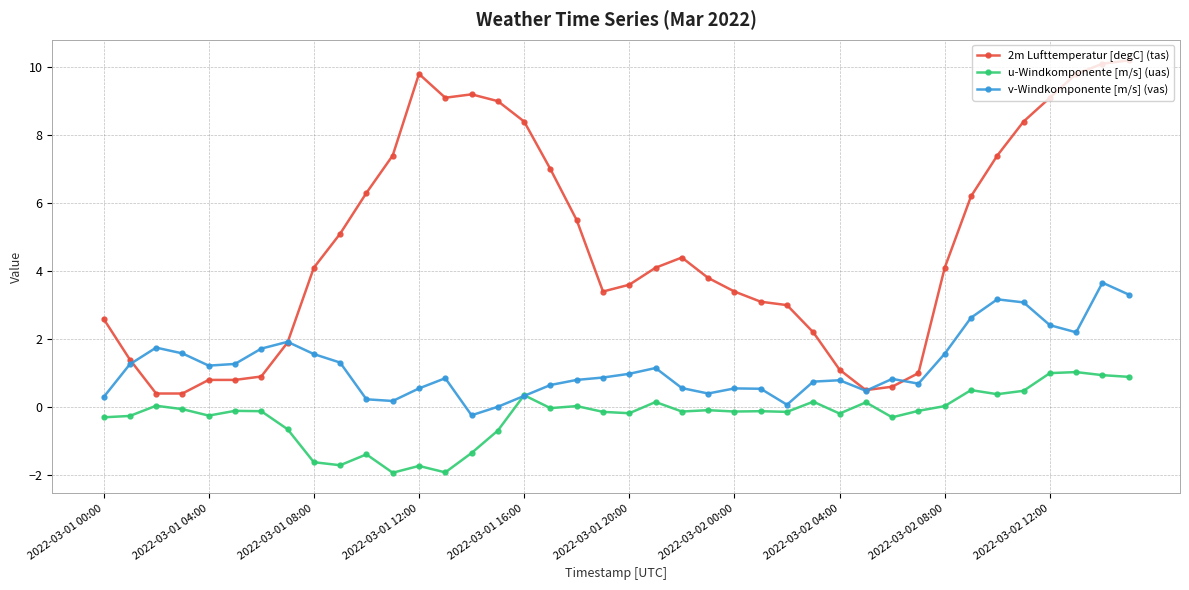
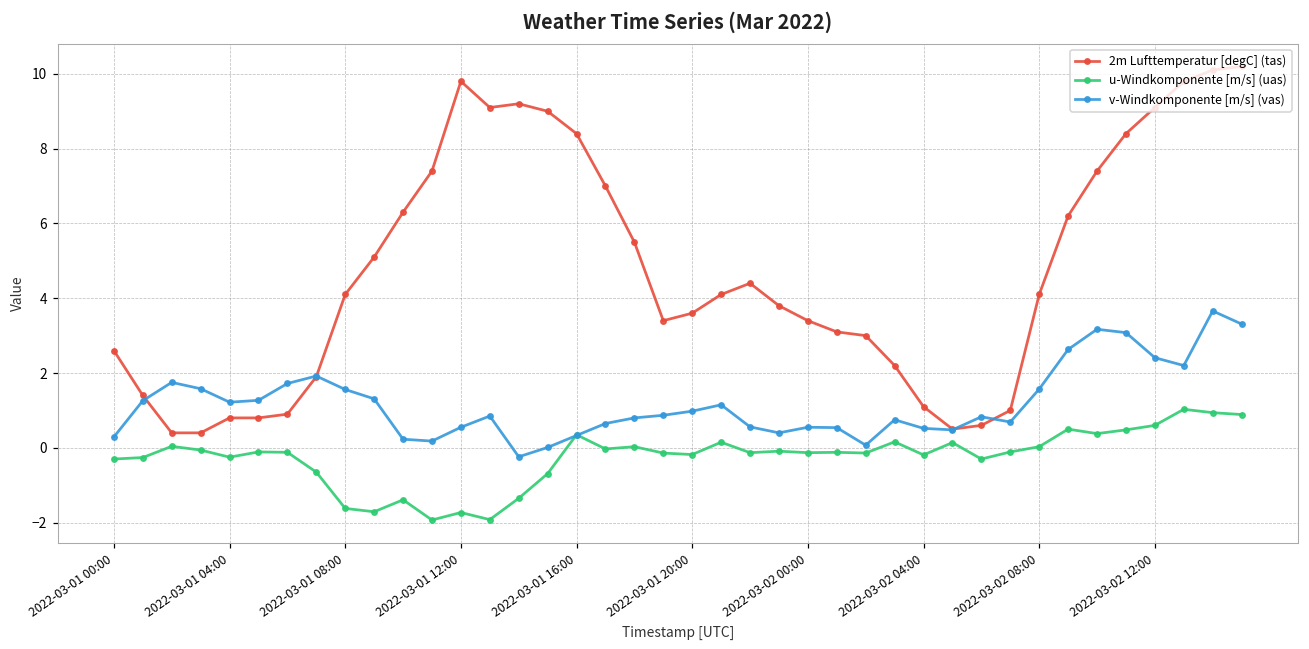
  {
    "2m Lufttemperatur [degC] (tas)": {
      "2022-03-01 00:00": 2.6,
      "2022-03-01 04:00": 0.8,
      "2022-03-01 08:00": 4.1,
      "2022-03-01 12:00": 9.8,
      "2022-03-01 16:00": 8.4,
      "2022-03-01 20:00": 3.6,
      "2022-03-02 00:00": 3.4,
      "2022-03-02 04:00": 1.1,
      "2022-03-02 08:00": 4.1
    },
    "u-Windkomponente [m/s] (uas)": {
      "2022-03-01 00:00": -0.3,
      "2022-03-01 04:00": -0.3,
      "2022-03-01 08:00": -1.6,
      "2022-03-01 12:00": -1.7,
      "2022-03-01 20:00": -0.2,
      "2022-03-02 00:00": -0.1,
      "2022-03-02 04:00": -0.2,
      "2022-03-02 08:00": 0.0,
-     "2022-03-02 12:00": 1.0
+     "2022-03-02 12:00": 0.6
    },
    "v-Windkomponente [m/s] (vas)": {
      "2022-03-01 00:00": 0.3,
      "2022-03-01 04:00": 1.2,
      "2022-03-01 08:00": 1.6,
      "2022-03-01 12:00": 0.6,
      "2022-03-01 20:00": 1.0,
      "2022-03-02 00:00": 0.6,
-     "2022-03-02 04:00": 0.8,
+     "2022-03-02 04:00": 0.5,
      "2022-03-02 08:00": 1.6,
      "2022-03-02 12:00": 2.4
    }
  }
